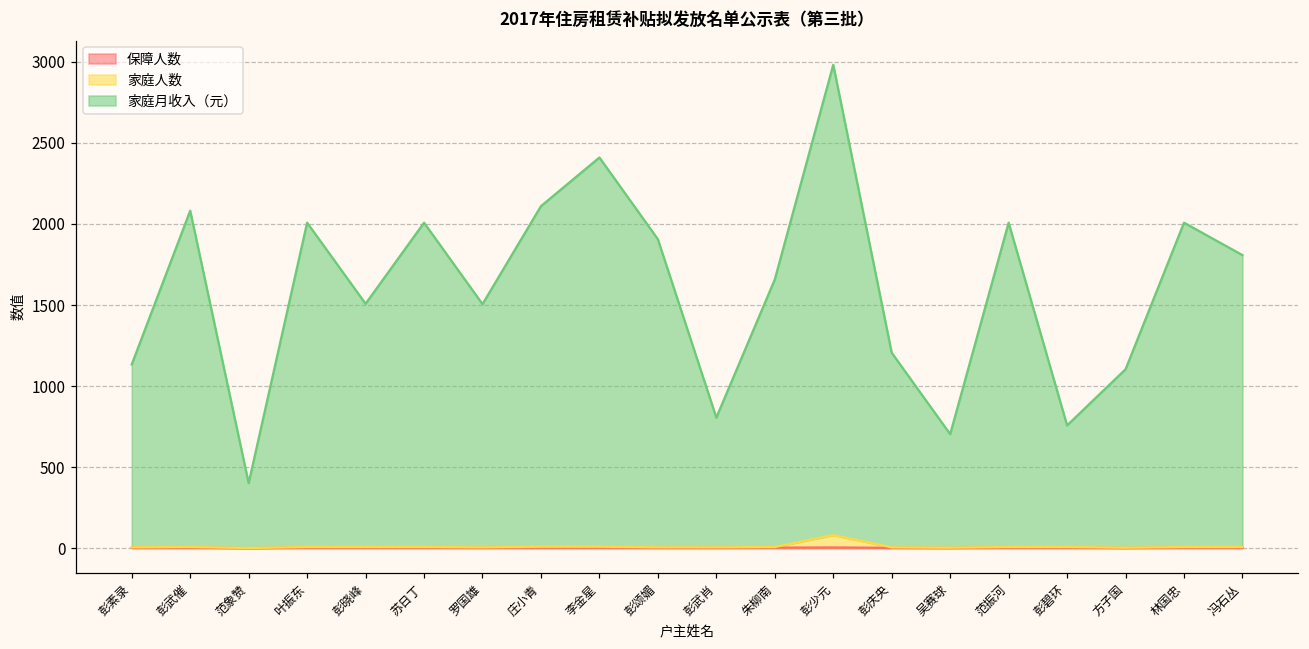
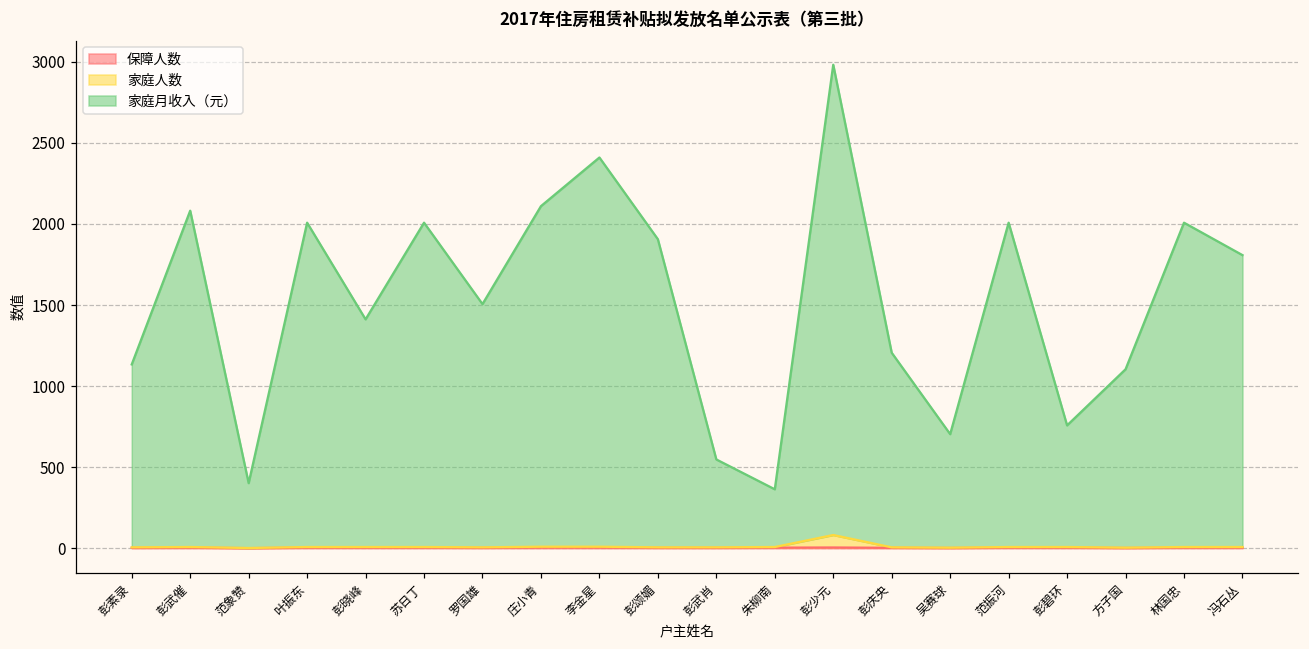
  {
    "保障人数": {
      "彭少元": 10
    },
    "家庭人数": {
      "彭少元": 80
    },
    "家庭月收入（元）": {
      "彭素录": 1130,
      "彭武催": 2070,
      "范象赞": 400,
      "叶振东": 2000,
-     "彭晓峰": 1500,
+     "彭晓峰": 1400,
      "苏日丁": 2000,
      "罗国雄": 1500,
      "庄小青": 2100,
      "李金星": 2400,
      "彭颂媚": 1900,
-     "彭武肖": 800,
-     "朱柳南": 1650,
+     "彭武肖": 540,
+     "朱柳南": 360,
      "彭少元": 2900,
      "彭庆央": 1200,
      "吴赛球": 700,
      "范振河": 2000,
      "彭碧环": 750,
      "方子国": 1100,
      "林国忠": 2000,
      "冯石丛": 1800
    }
  }
